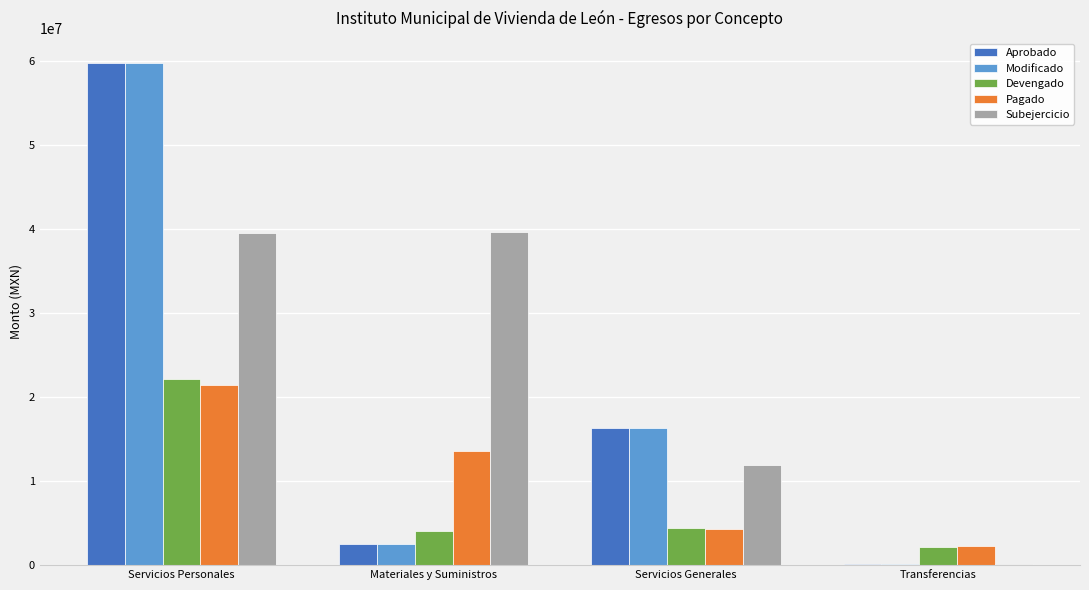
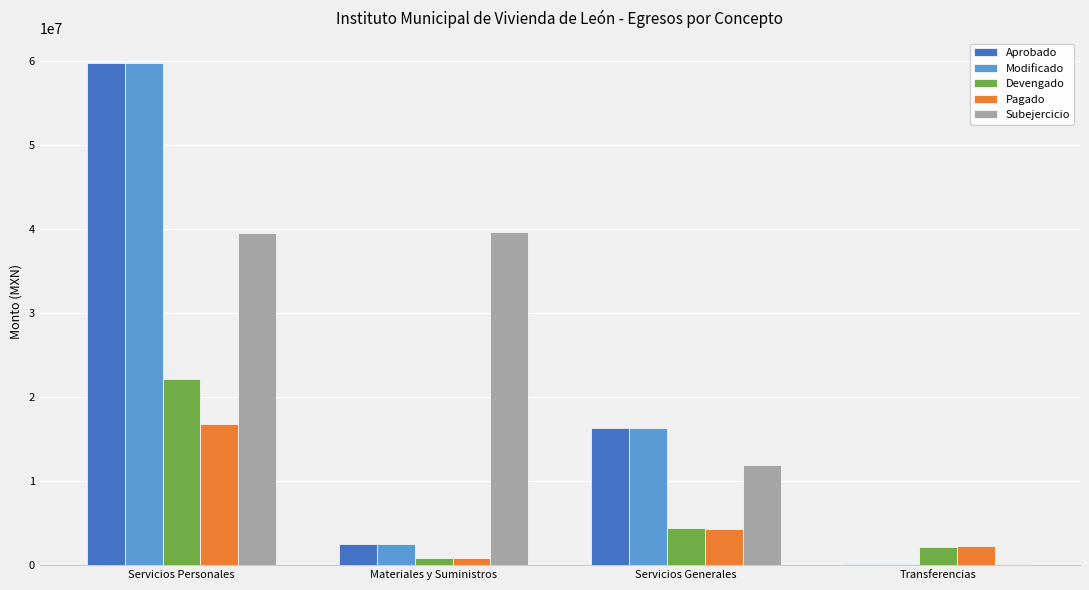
  {
    "Devengado": {
      "Servicios Personales": 22000000,
-     "Materiales y Suministros": 4000000,
+     "Materiales y Suministros": 1000000,
      "Servicios Generales": 4000000,
      "Transferencias": 2000000
    },
    "Pagado": {
-     "Servicios Personales": 21000000,
-     "Materiales y Suministros": 14000000,
+     "Servicios Personales": 17000000,
+     "Materiales y Suministros": 1000000,
      "Servicios Generales": 4000000,
      "Transferencias": 2000000
    },
    "Subejercicio": {
      "Servicios Personales": 40000000,
      "Materiales y Suministros": 40000000,
      "Servicios Generales": 12000000
    }
  }
